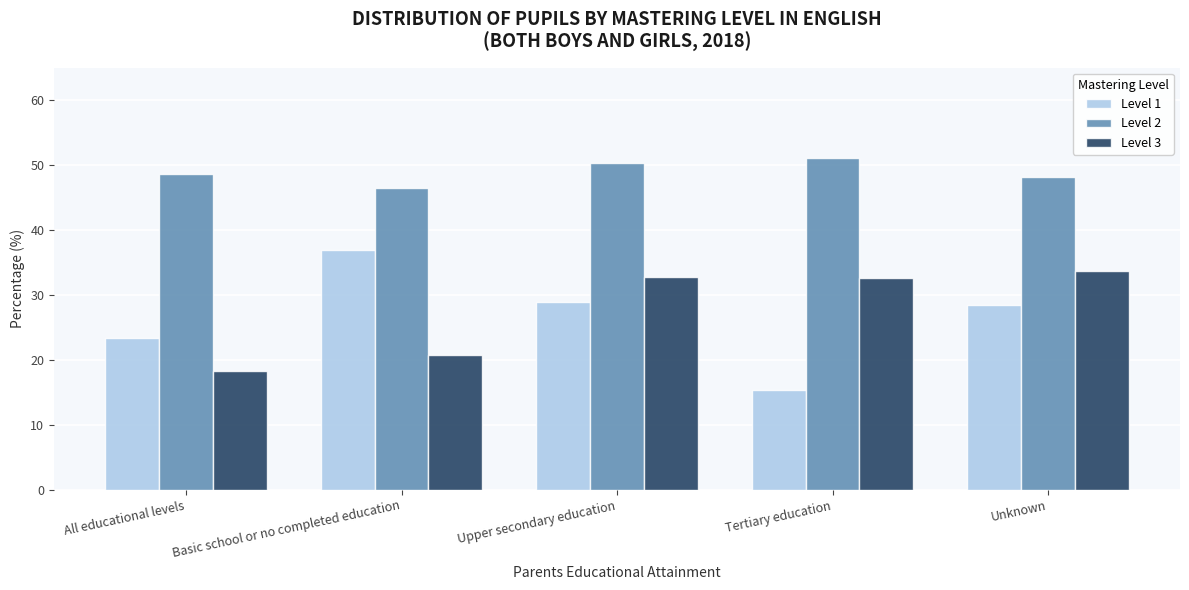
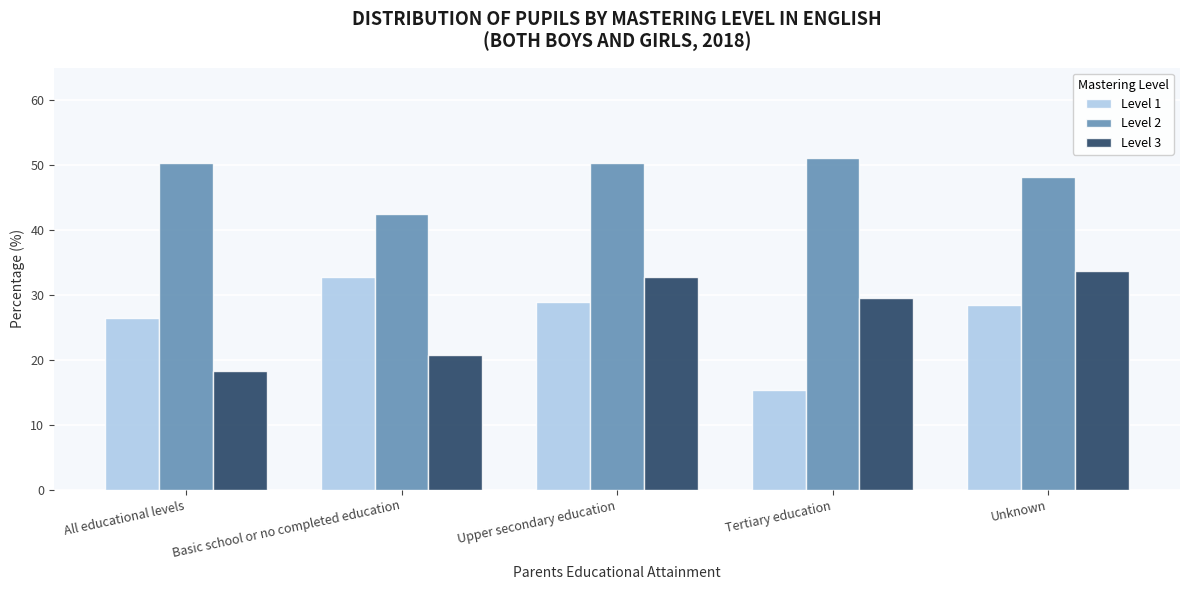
  {
    "Level 1": {
-     "All educational levels": 23,
-     "Basic school or no completed education": 37,
+     "All educational levels": 26,
+     "Basic school or no completed education": 33,
      "Upper secondary education": 29,
      "Tertiary education": 15,
      "Unknown": 29
    },
    "Level 2": {
-     "All educational levels": 49,
-     "Basic school or no completed education": 47,
+     "All educational levels": 50,
+     "Basic school or no completed education": 42,
      "Upper secondary education": 50,
      "Tertiary education": 51,
      "Unknown": 48
    },
    "Level 3": {
      "All educational levels": 18,
      "Basic school or no completed education": 21,
      "Upper secondary education": 33,
-     "Tertiary education": 33,
+     "Tertiary education": 30,
      "Unknown": 34
    }
  }
